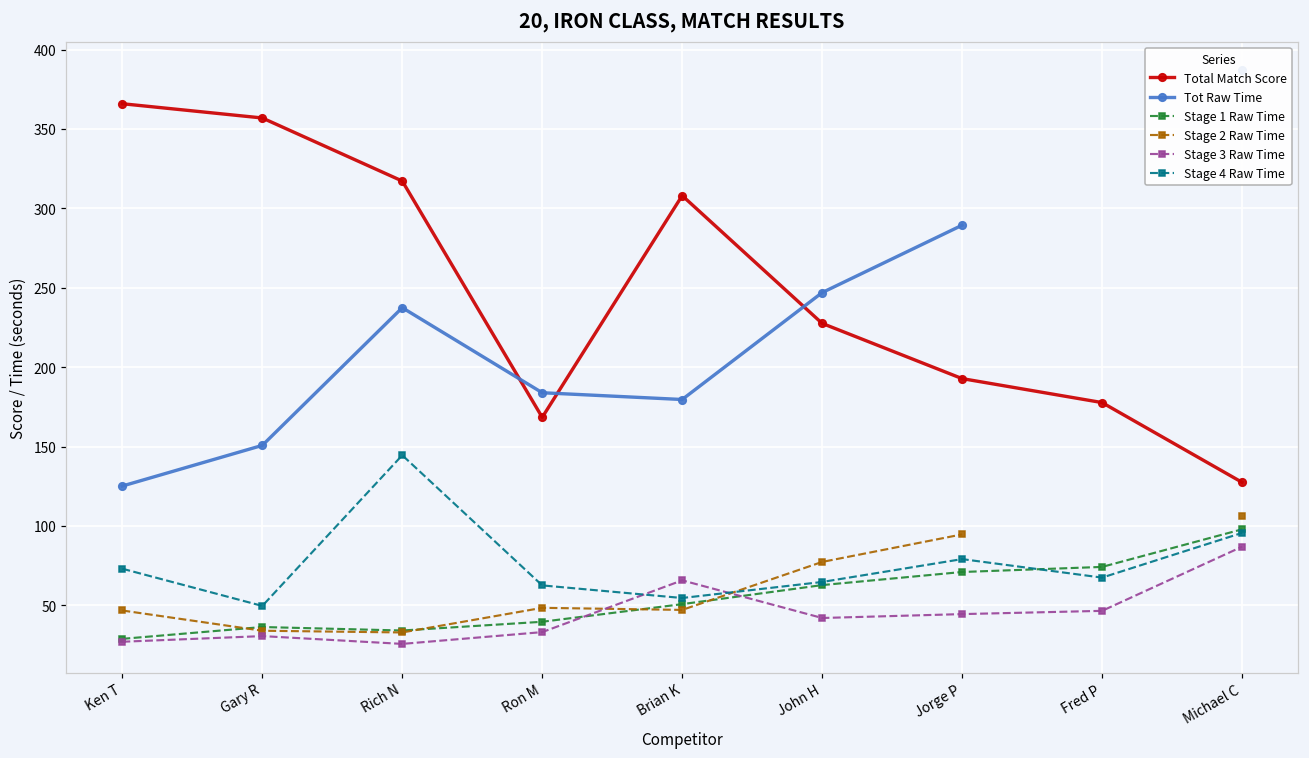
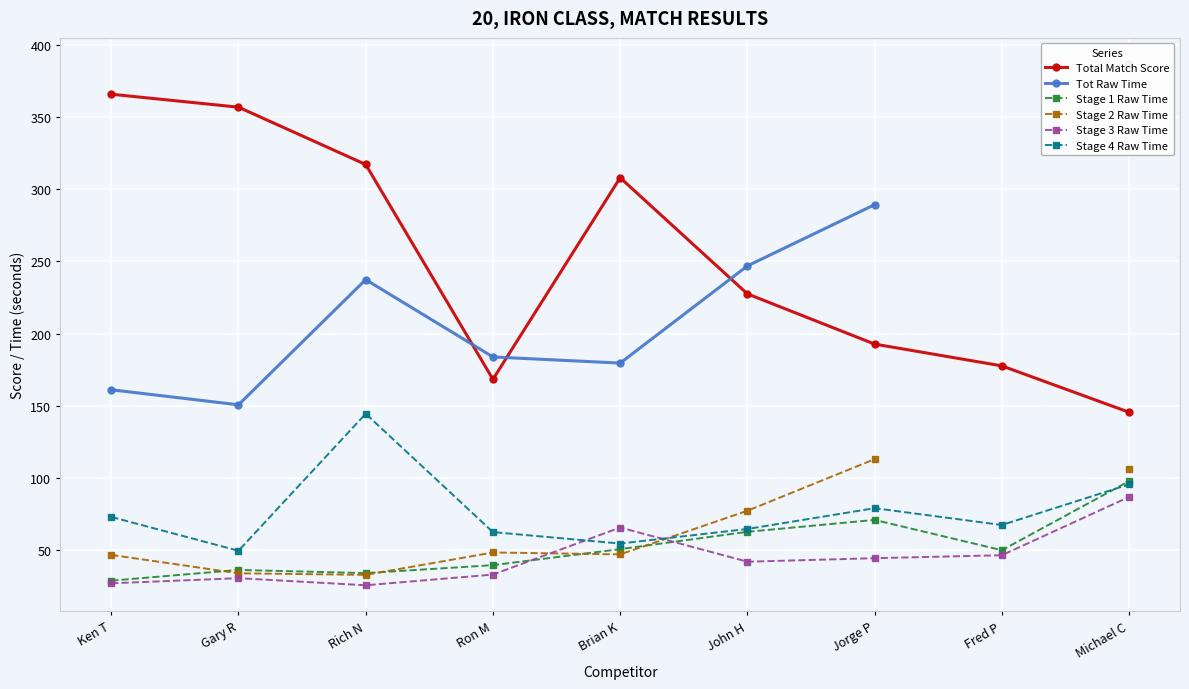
  {
    "Total Match Score": {
      "Ken T": 366,
      "Gary R": 357,
      "Rich N": 317,
      "Ron M": 168,
      "Brian K": 308,
      "John H": 228,
      "Jorge P": 193,
      "Fred P": 178,
-     "Michael C": 128
+     "Michael C": 146
    },
    "Tot Raw Time": {
-     "Ken T": 125,
+     "Ken T": 161,
      "Gary R": 151,
      "Rich N": 237,
      "Ron M": 184,
      "Brian K": 180,
      "John H": 247,
      "Jorge P": 289
    },
    "Stage 1 Raw Time": {
      "Ken T": 29,
      "Gary R": 36,
      "Ron M": 40,
      "Brian K": 51,
      "John H": 63,
      "Jorge P": 71,
-     "Fred P": 74,
+     "Fred P": 50,
      "Michael C": 98
    },
    "Stage 2 Raw Time": {
      "Ken T": 47,
      "Gary R": 34,
      "Ron M": 48,
      "Brian K": 47,
      "John H": 77,
-     "Jorge P": 95,
+     "Jorge P": 113,
      "Michael C": 107
    },
    "Stage 3 Raw Time": {
      "Ken T": 27,
      "Gary R": 31,
      "Rich N": 26,
      "Ron M": 33,
      "Brian K": 66,
      "John H": 42,
      "Jorge P": 45,
      "Fred P": 47,
      "Michael C": 87
    },
    "Stage 4 Raw Time": {
      "Ken T": 73,
      "Gary R": 50,
      "Rich N": 145,
      "Ron M": 63,
      "Brian K": 55,
      "John H": 65,
      "Jorge P": 79,
      "Fred P": 67,
      "Michael C": 96
    }
  }
